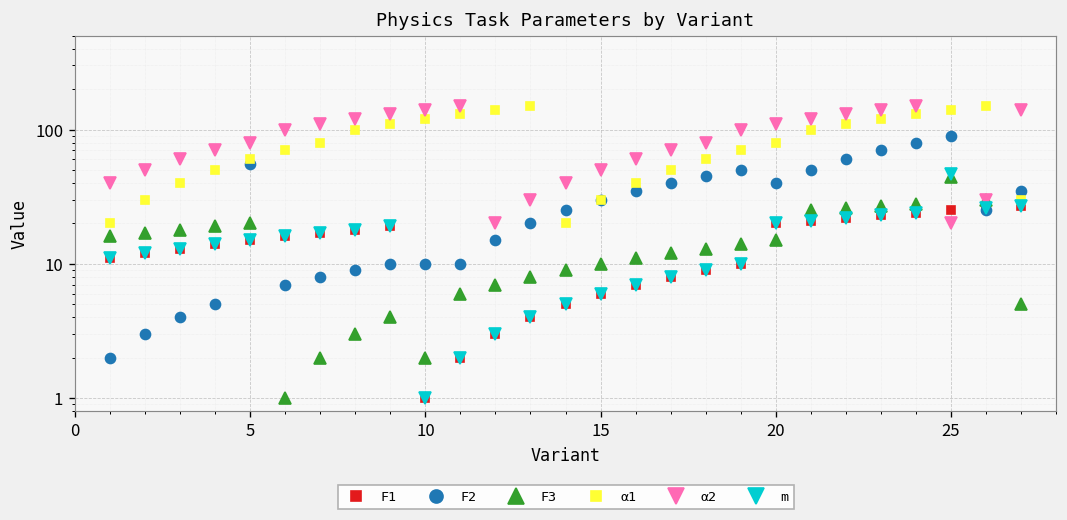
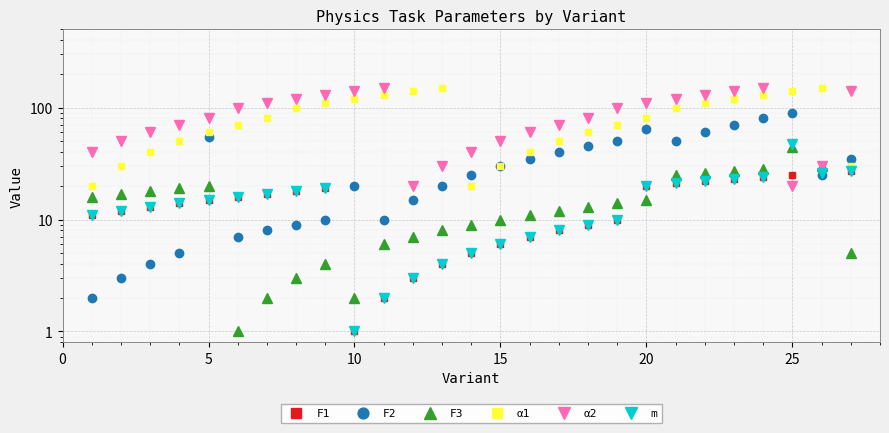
  {
    "F1": {
      "25": 25
    },
    "F2": {
      "5": 60,
-     "10": 10,
-     "20": 40,
+     "10": 20,
+     "20": 70,
      "25": 90
    },
    "F3": {
      "5": 20,
      "10": 2,
      "15": 10,
      "20": 15,
      "25": 44
    },
    "α1": {
      "5": 60,
      "10": 120,
      "20": 80,
      "25": 140
    },
    "α2": {
      "5": 80,
      "10": 140,
      "15": 50,
      "20": 110,
      "25": 20
    },
    "m": {
      "25": 47
    }
  }
